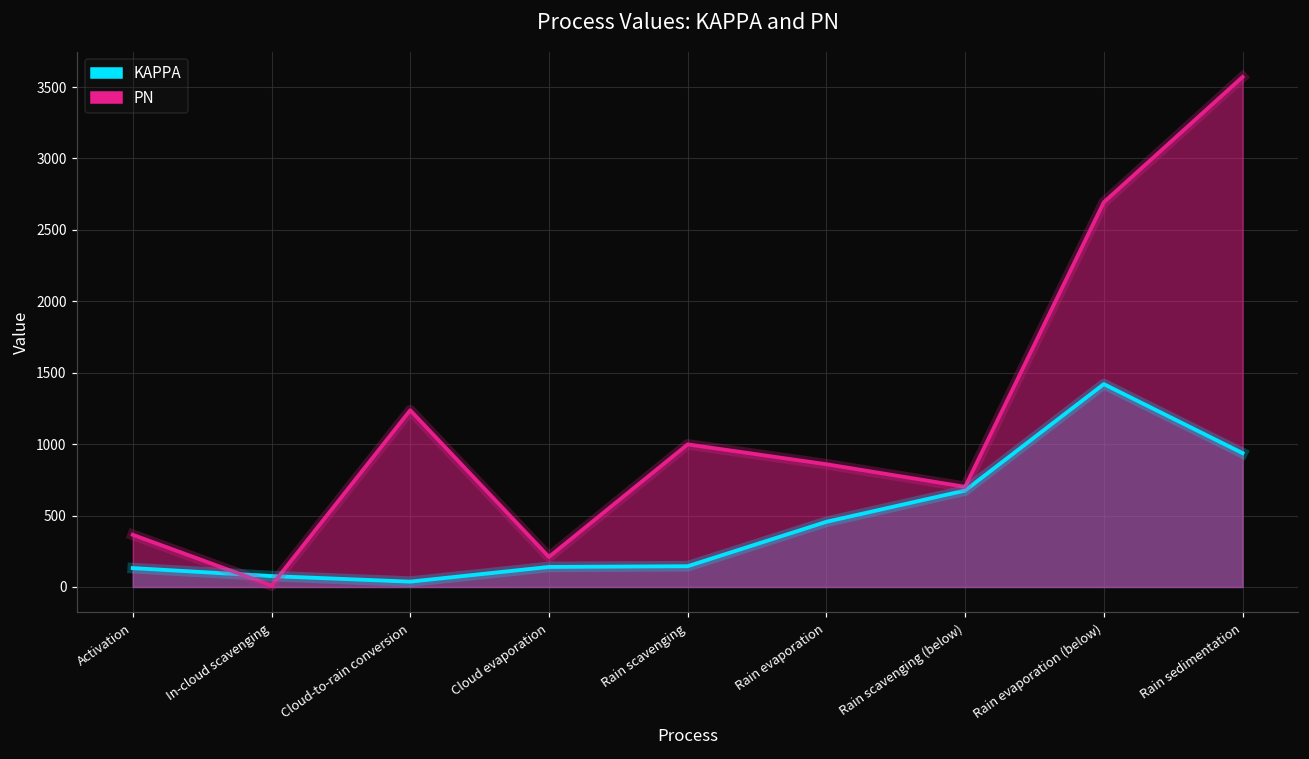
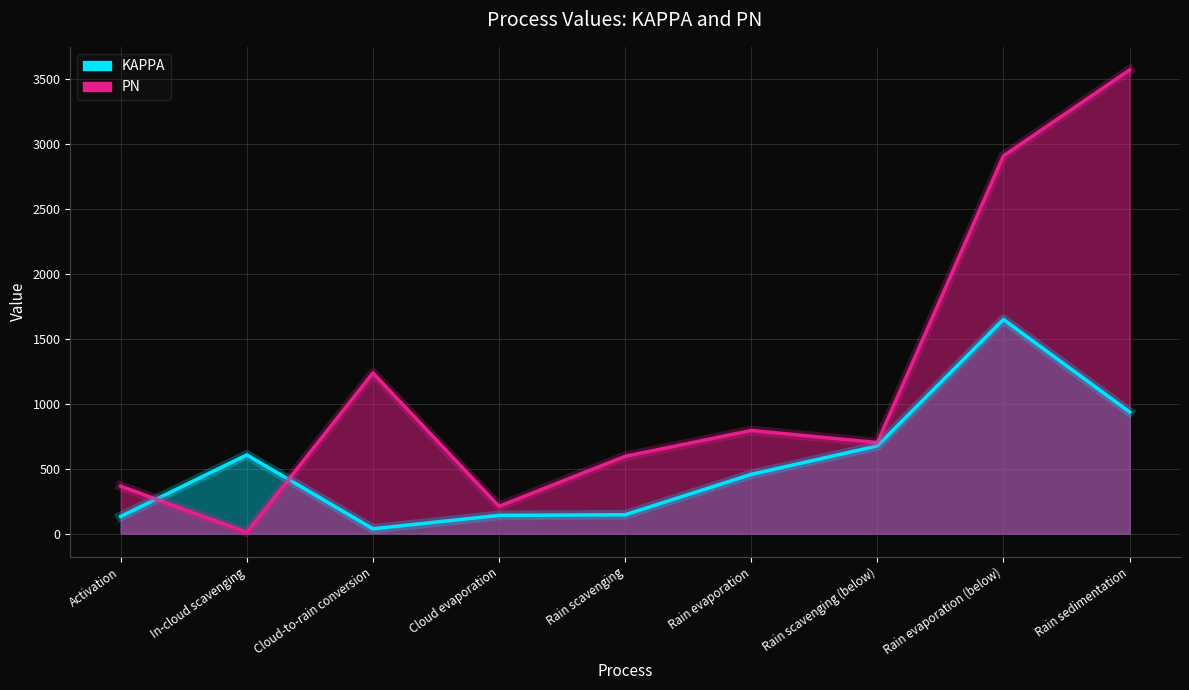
  {
    "KAPPA": {
      "Activation": 130,
-     "In-cloud scavenging": 80,
+     "In-cloud scavenging": 610,
      "Cloud-to-rain conversion": 40,
      "Cloud evaporation": 140,
      "Rain scavenging": 150,
      "Rain evaporation": 460,
      "Rain scavenging (below)": 680,
-     "Rain evaporation (below)": 1420,
+     "Rain evaporation (below)": 1650,
      "Rain sedimentation": 940
    },
    "PN": {
      "Activation": 370,
      "In-cloud scavenging": 10,
      "Cloud-to-rain conversion": 1240,
      "Cloud evaporation": 210,
-     "Rain scavenging": 1000,
-     "Rain evaporation": 860,
+     "Rain scavenging": 600,
+     "Rain evaporation": 790,
      "Rain scavenging (below)": 700,
-     "Rain evaporation (below)": 2690,
+     "Rain evaporation (below)": 2910,
      "Rain sedimentation": 3570
    }
  }
